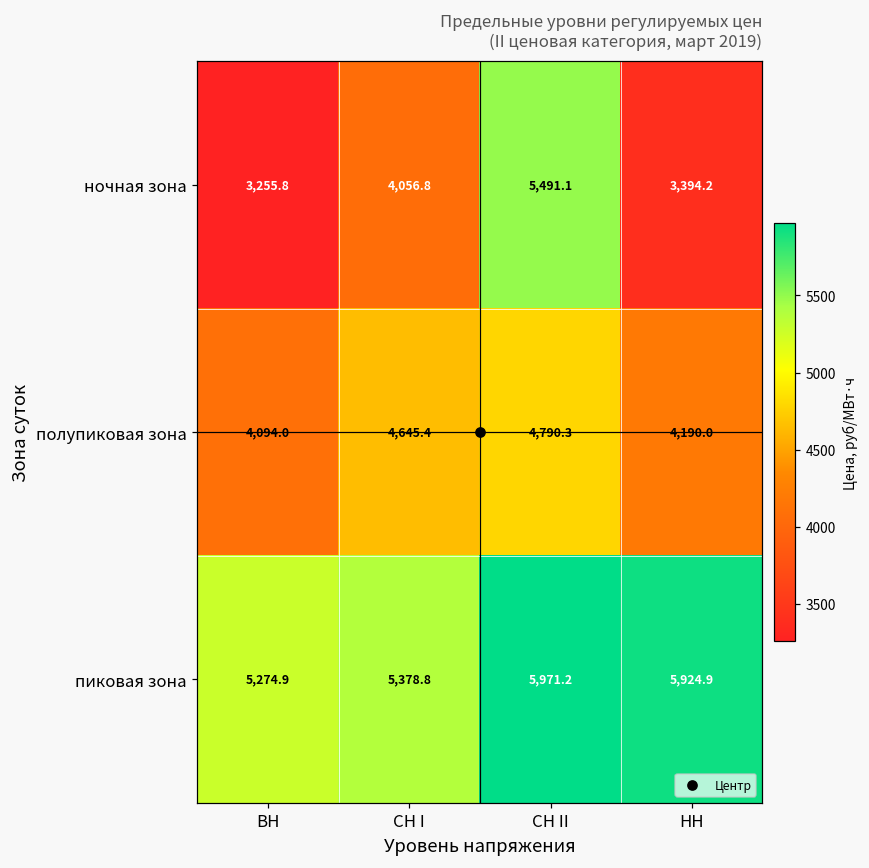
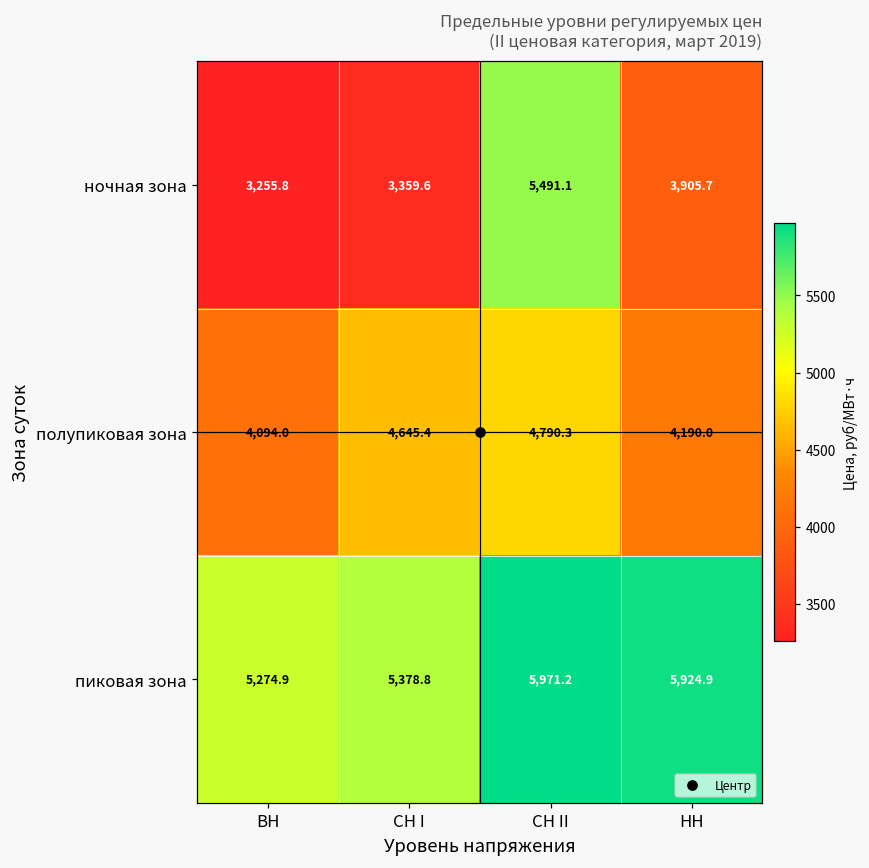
  {
    "ночная зона": {
      "ВН": "3,255.8",
-     "СН I": "4,056.8",
+     "СН I": "3,359.6",
      "СН II": "5,491.1",
-     "НН": "3,394.2"
+     "НН": "3,905.7"
    },
    "полупиковая зона": {
      "ВН": "4,094.0",
      "СН I": "4,645.4",
      "СН II": "4,790.3",
      "НН": "4,190.0"
    },
    "пиковая зона": {
      "ВН": "5,274.9",
      "СН I": "5,378.8",
      "СН II": "5,971.2",
      "НН": "5,924.9"
    }
  }
